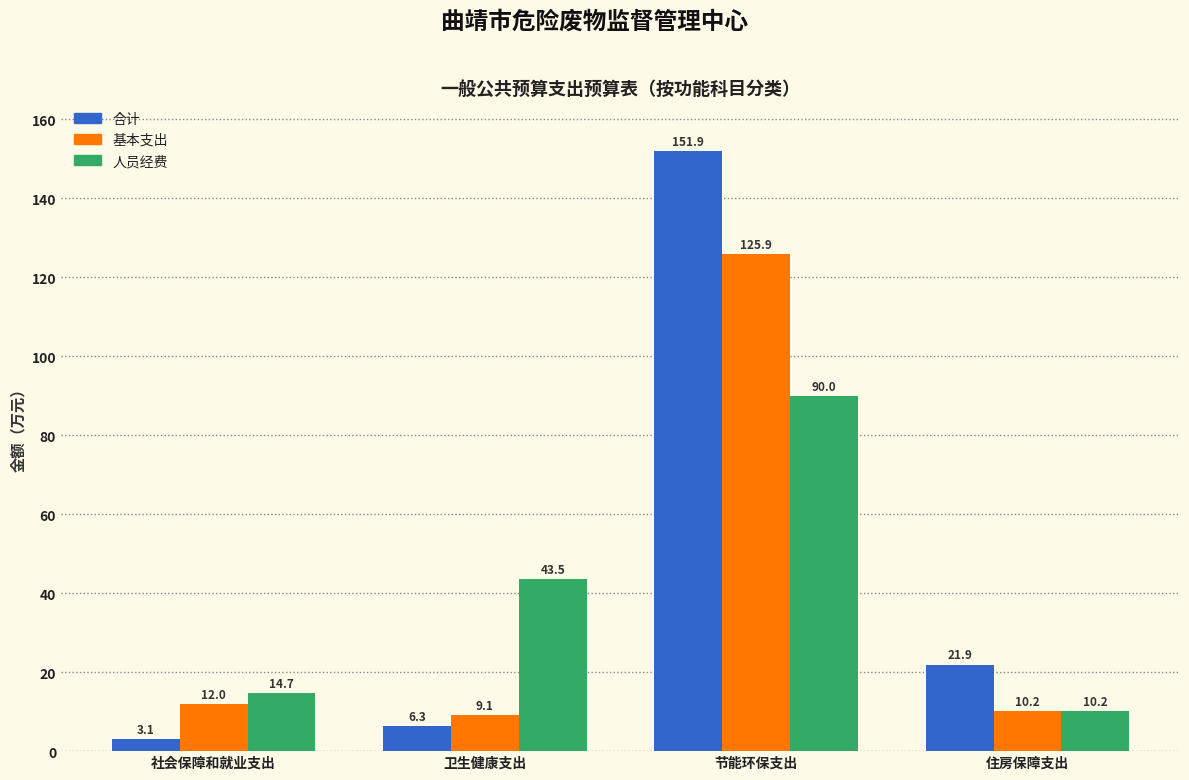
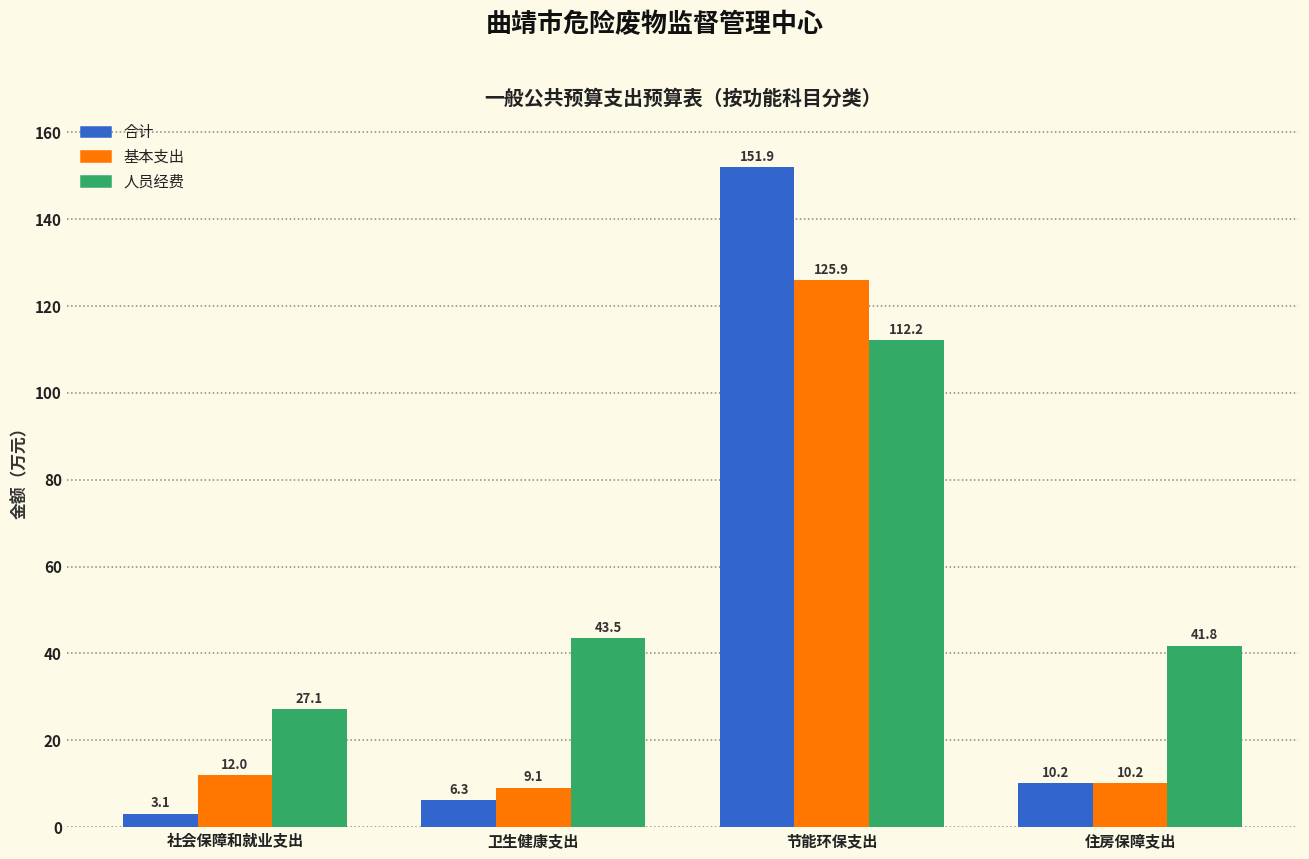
  {
    "合计": {
      "社会保障和就业支出": 3.1,
      "卫生健康支出": 6.3,
      "节能环保支出": 151.9,
-     "住房保障支出": 21.9
+     "住房保障支出": 10.2
    },
    "基本支出": {
      "社会保障和就业支出": 12.0,
      "卫生健康支出": 9.1,
      "节能环保支出": 125.9,
      "住房保障支出": 10.2
    },
    "人员经费": {
-     "社会保障和就业支出": 14.7,
+     "社会保障和就业支出": 27.1,
      "卫生健康支出": 43.5,
-     "节能环保支出": 90.0,
-     "住房保障支出": 10.2
+     "节能环保支出": 112.2,
+     "住房保障支出": 41.8
    }
  }
